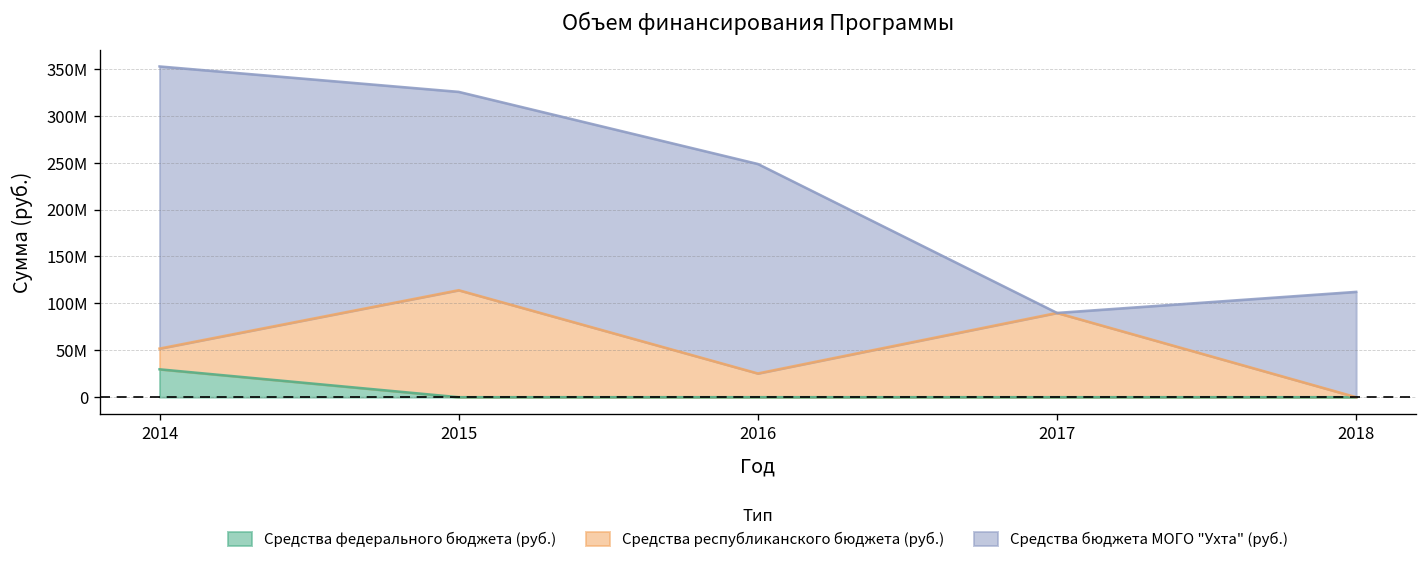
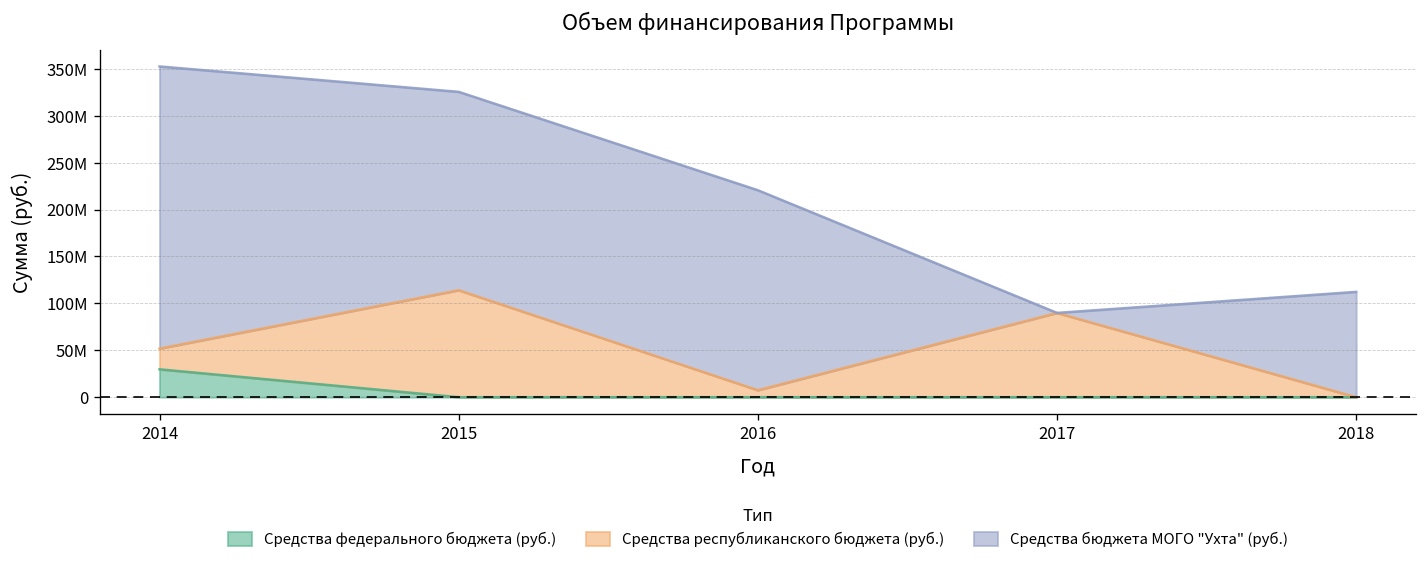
  {
    "Средства федерального бюджета (руб.)": {
      "2014": 30000000,
      "2015": 0,
      "2016": 0,
      "2017": 0
    },
    "Средства республиканского бюджета (руб.)": {
      "2014": 20000000,
      "2015": 110000000,
-     "2016": 30000000
+     "2016": 10000000
    },
    "Средства бюджета МОГО \"Ухта\" (руб.)": {
      "2014": 300000000,
      "2015": 210000000,
-     "2016": 220000000,
+     "2016": 210000000,
      "2018": 110000000
    }
  }
